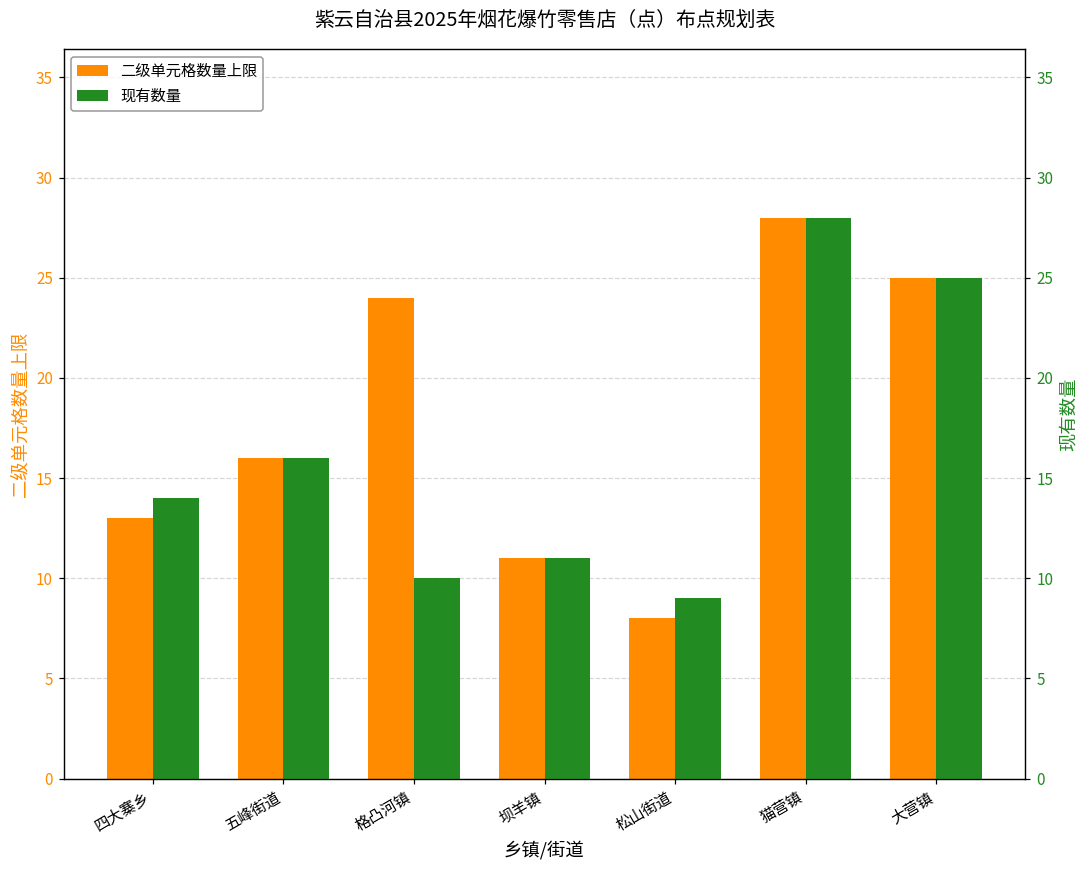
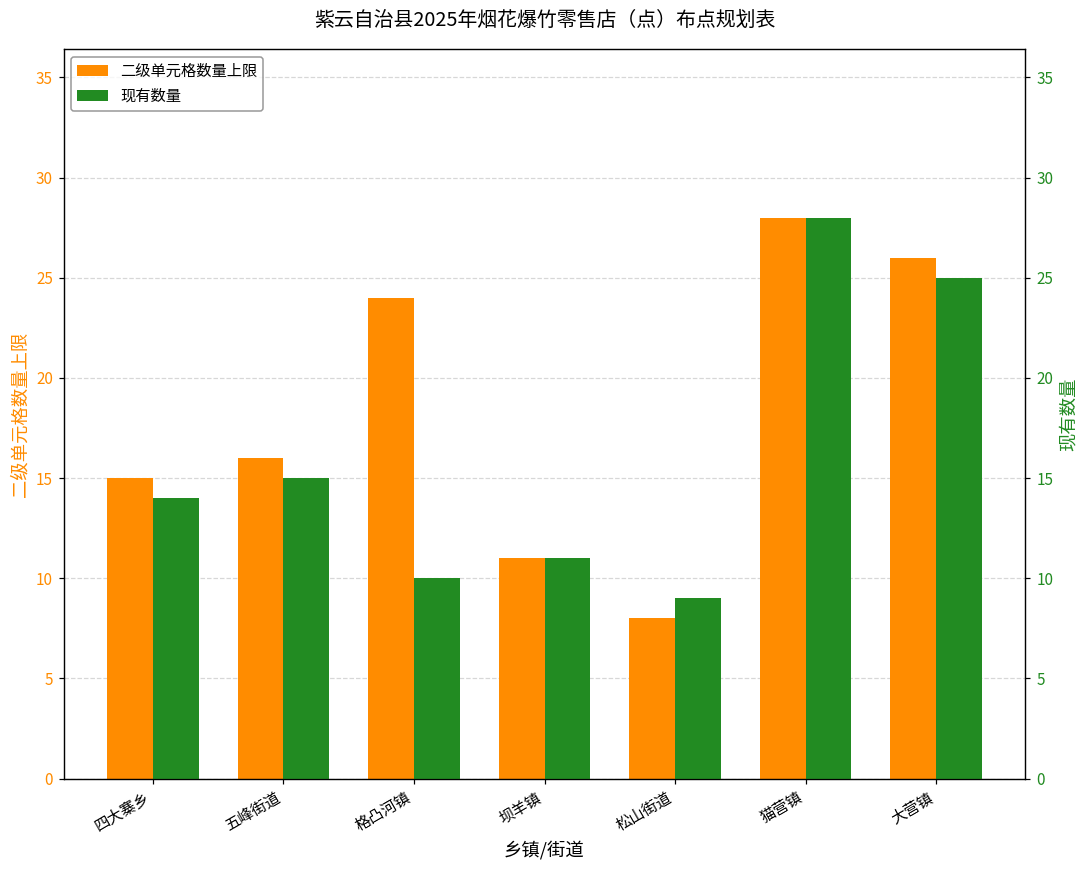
  {
    "二级单元格数量上限": {
-     "四大寨乡": 13,
+     "四大寨乡": 15,
      "五峰街道": 16,
      "格凸河镇": 24,
      "坝羊镇": 11,
      "松山街道": 8,
      "猫营镇": 28,
-     "大营镇": 25
+     "大营镇": 26
    },
    "现有数量": {
      "四大寨乡": 14,
-     "五峰街道": 16,
+     "五峰街道": 15,
      "格凸河镇": 10,
      "坝羊镇": 11,
      "松山街道": 9,
      "猫营镇": 28,
      "大营镇": 25
    }
  }
